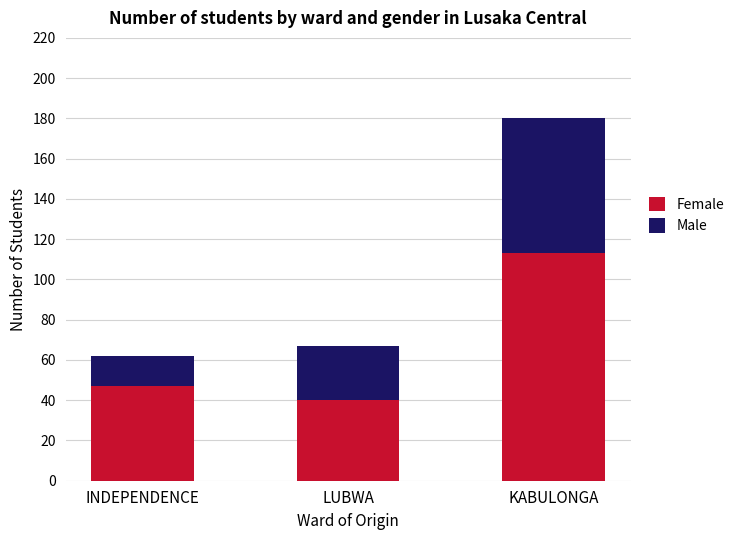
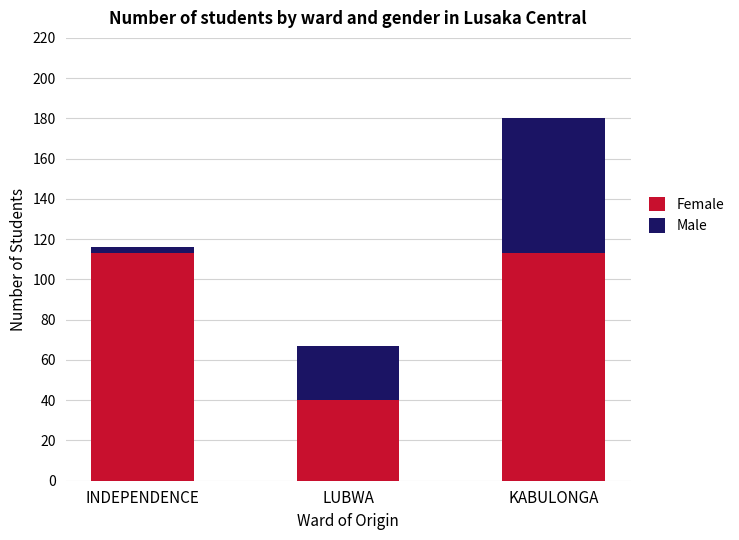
  {
    "Female": {
-     "INDEPENDENCE": 47,
+     "INDEPENDENCE": 113,
      "LUBWA": 40,
      "KABULONGA": 113
    },
    "Male": {
-     "INDEPENDENCE": 15,
+     "INDEPENDENCE": 3,
      "LUBWA": 27,
      "KABULONGA": 67
    }
  }
